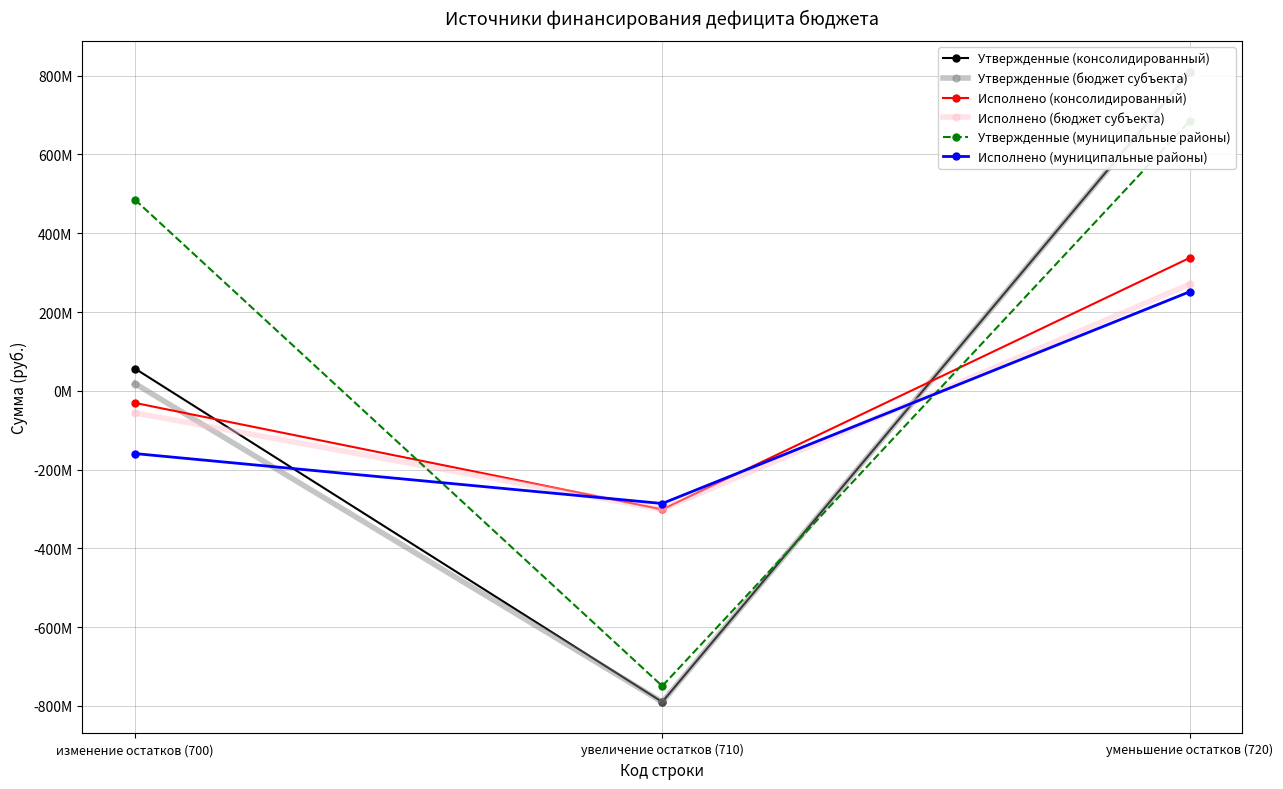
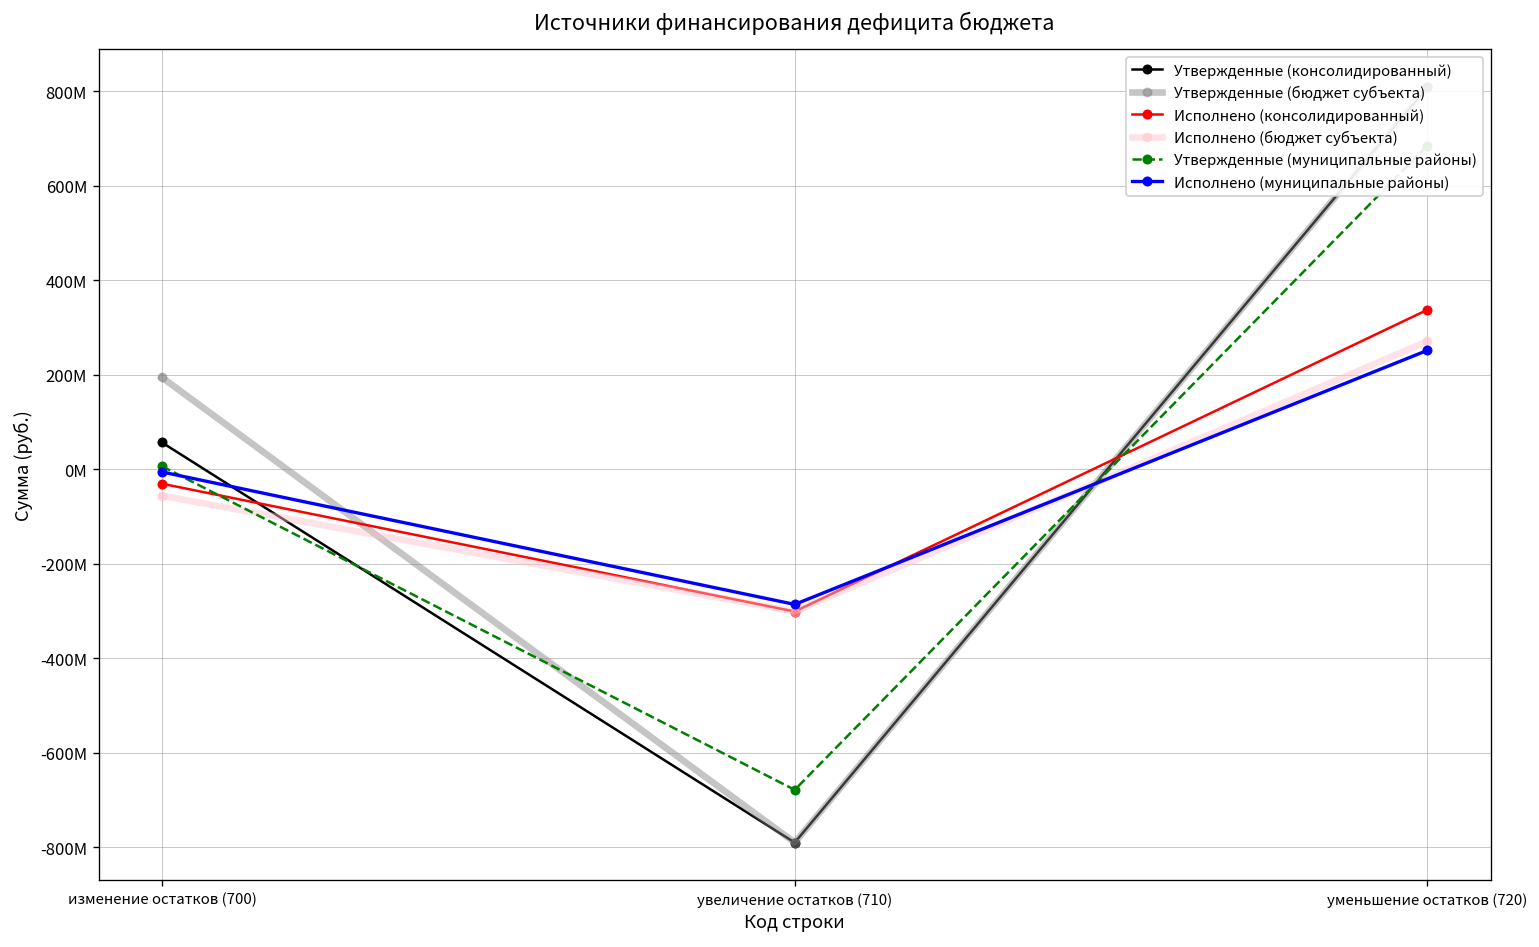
  {
    "Утвержденные (консолидированный)": {
      "изменение остатков (700)": 60000000
    },
    "Утвержденные (бюджет субъекта)": {
-     "изменение остатков (700)": 20000000
+     "изменение остатков (700)": 190000000
    },
    "Исполнено (консолидированный)": {
      "изменение остатков (700)": -30000000,
      "уменьшение остатков (720)": 340000000
    },
    "Исполнено (бюджет субъекта)": {
      "изменение остатков (700)": -60000000,
      "уменьшение остатков (720)": 270000000
    },
    "Утвержденные (муниципальные районы)": {
-     "изменение остатков (700)": 490000000,
-     "увеличение остатков (710)": -750000000
+     "изменение остатков (700)": 10000000,
+     "увеличение остатков (710)": -680000000
    },
    "Исполнено (муниципальные районы)": {
-     "изменение остатков (700)": -160000000,
+     "изменение остатков (700)": -10000000,
      "увеличение остатков (710)": -290000000,
      "уменьшение остатков (720)": 250000000
    }
  }
